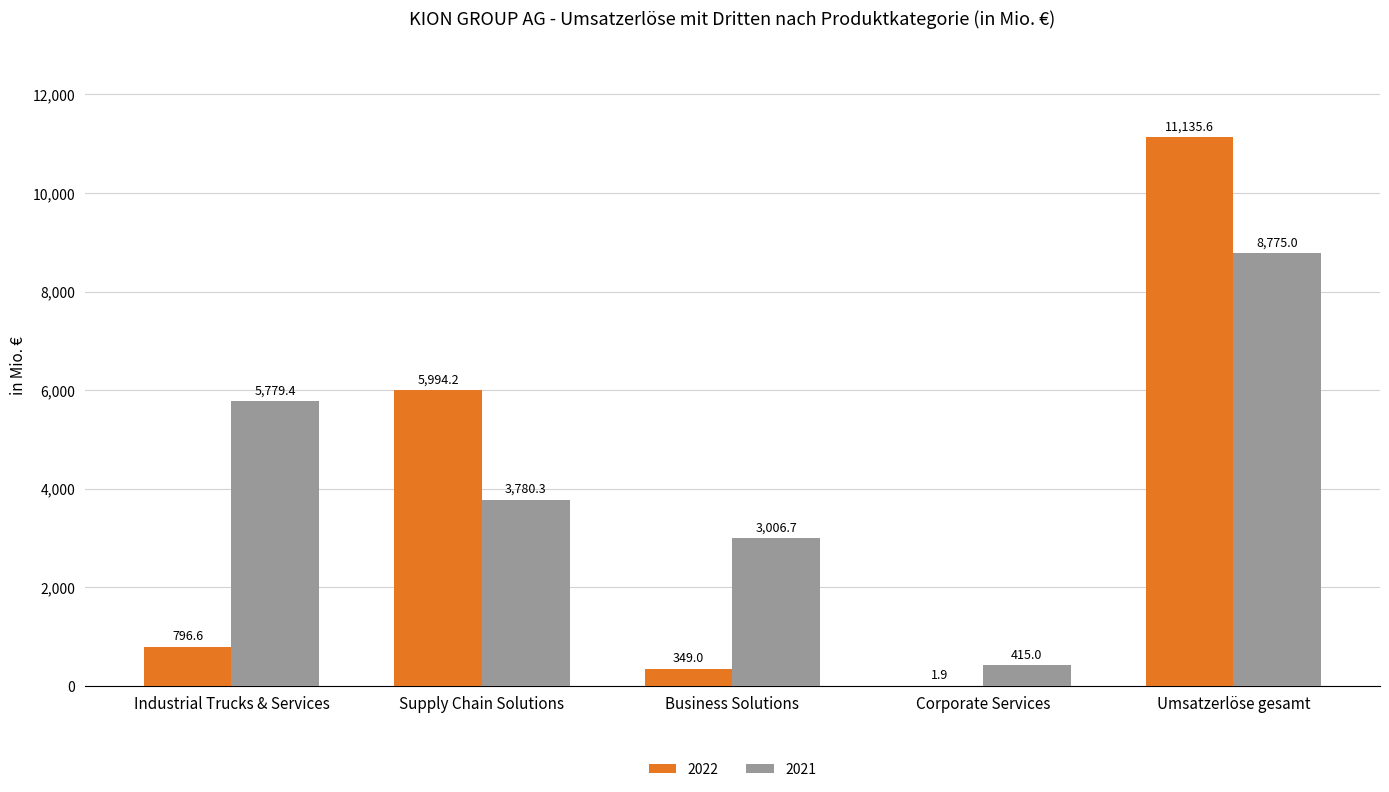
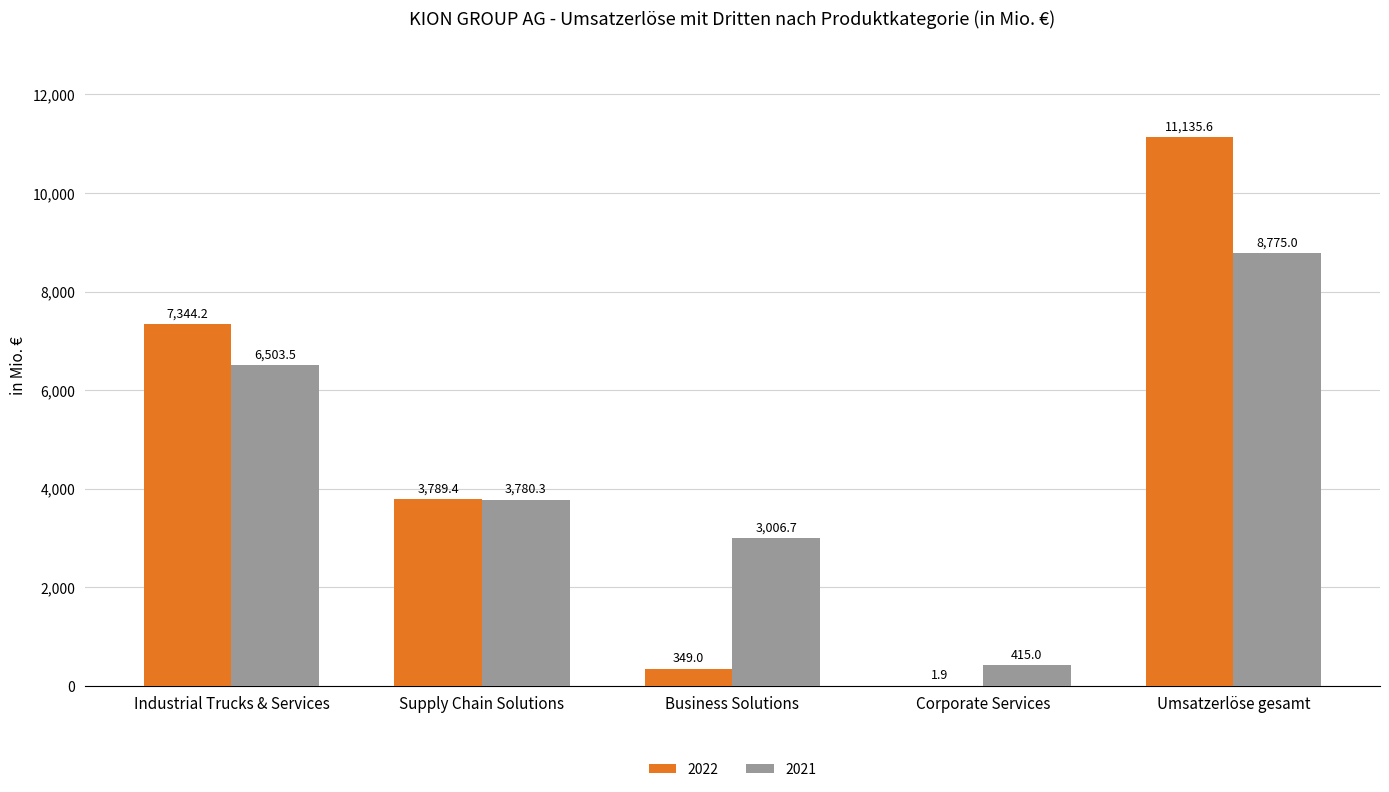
  {
    "2022": {
-     "Industrial Trucks & Services": "796.6",
-     "Supply Chain Solutions": "5,994.2",
+     "Industrial Trucks & Services": "7,344.2",
+     "Supply Chain Solutions": "3,789.4",
      "Business Solutions": "349.0",
      "Corporate Services": "1.9",
      "Umsatzerlöse gesamt": "11,135.6"
    },
    "2021": {
-     "Industrial Trucks & Services": "5,779.4",
+     "Industrial Trucks & Services": "6,503.5",
      "Supply Chain Solutions": "3,780.3",
      "Business Solutions": "3,006.7",
      "Corporate Services": "415.0",
      "Umsatzerlöse gesamt": "8,775.0"
    }
  }
